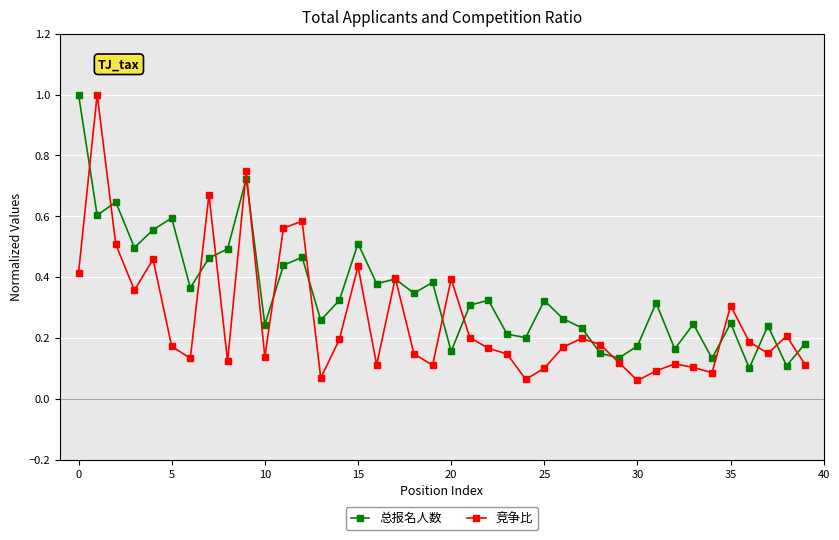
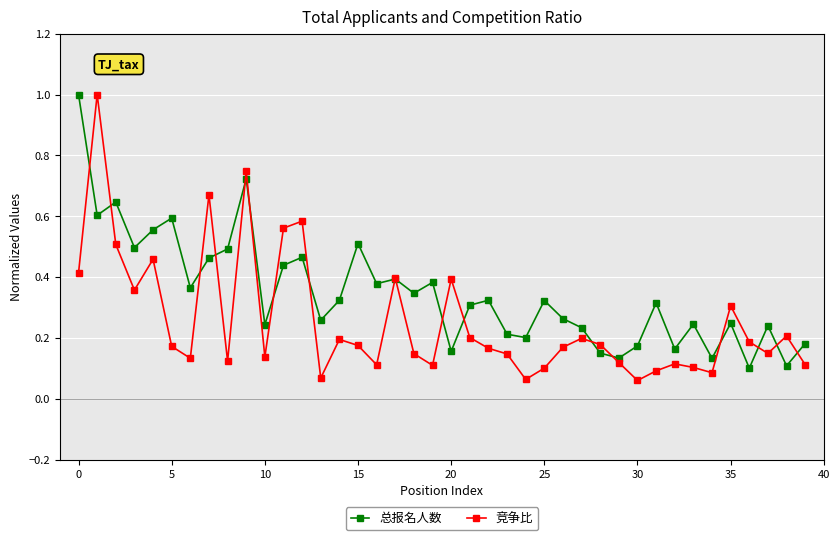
  {
    "总报名人数": {
      "0": 1.00,
      "5": 0.59,
      "10": 0.24,
      "15": 0.51,
      "20": 0.16,
      "25": 0.32,
      "30": 0.17,
      "35": 0.25
    },
    "竞争比": {
      "0": 0.41,
      "5": 0.17,
      "10": 0.14,
-     "15": 0.44,
+     "15": 0.18,
      "20": 0.39,
      "25": 0.10,
      "30": 0.06,
      "35": 0.31
    }
  }
